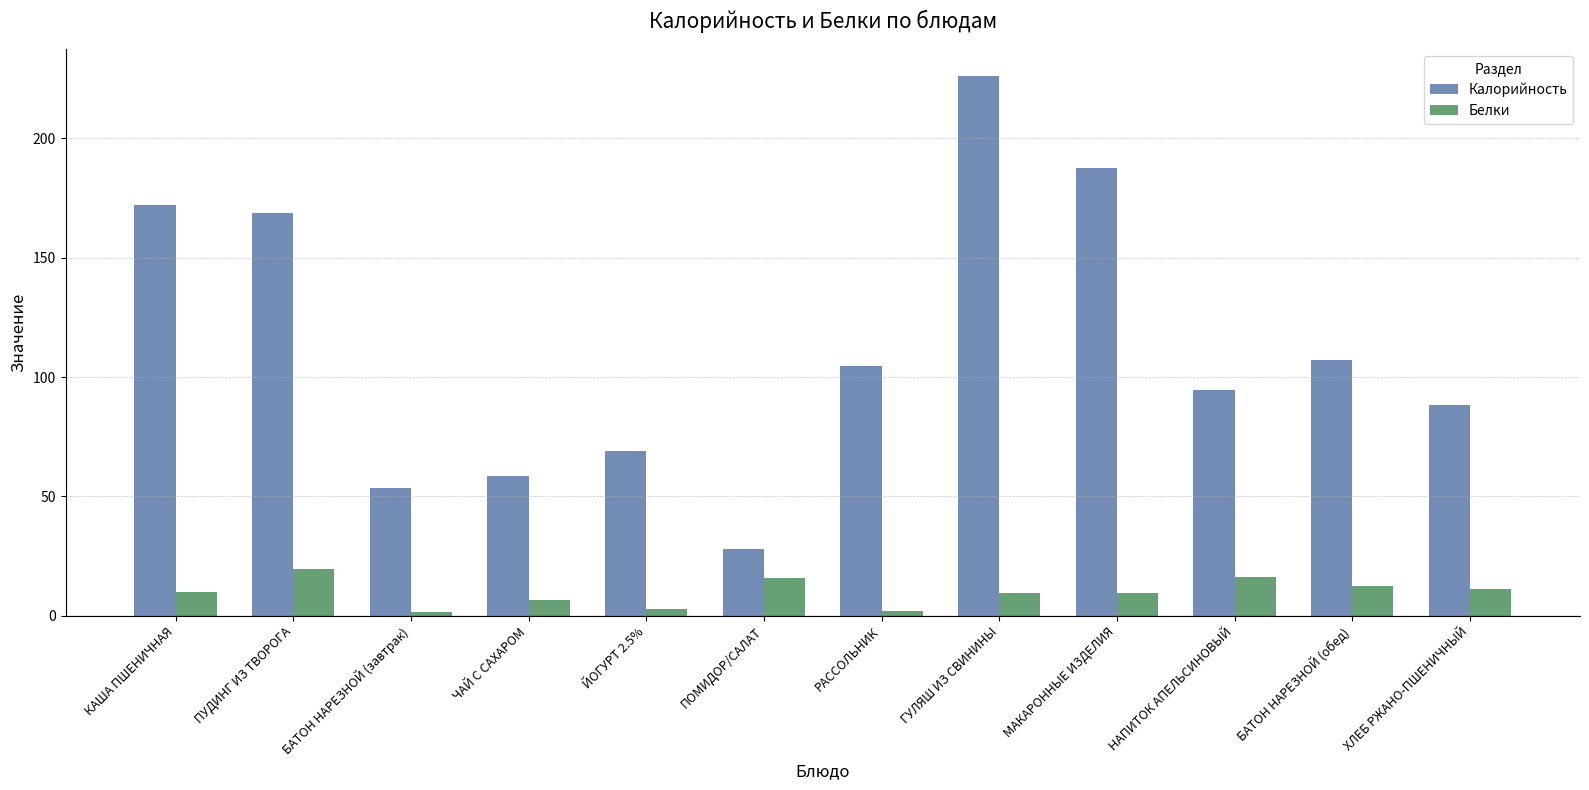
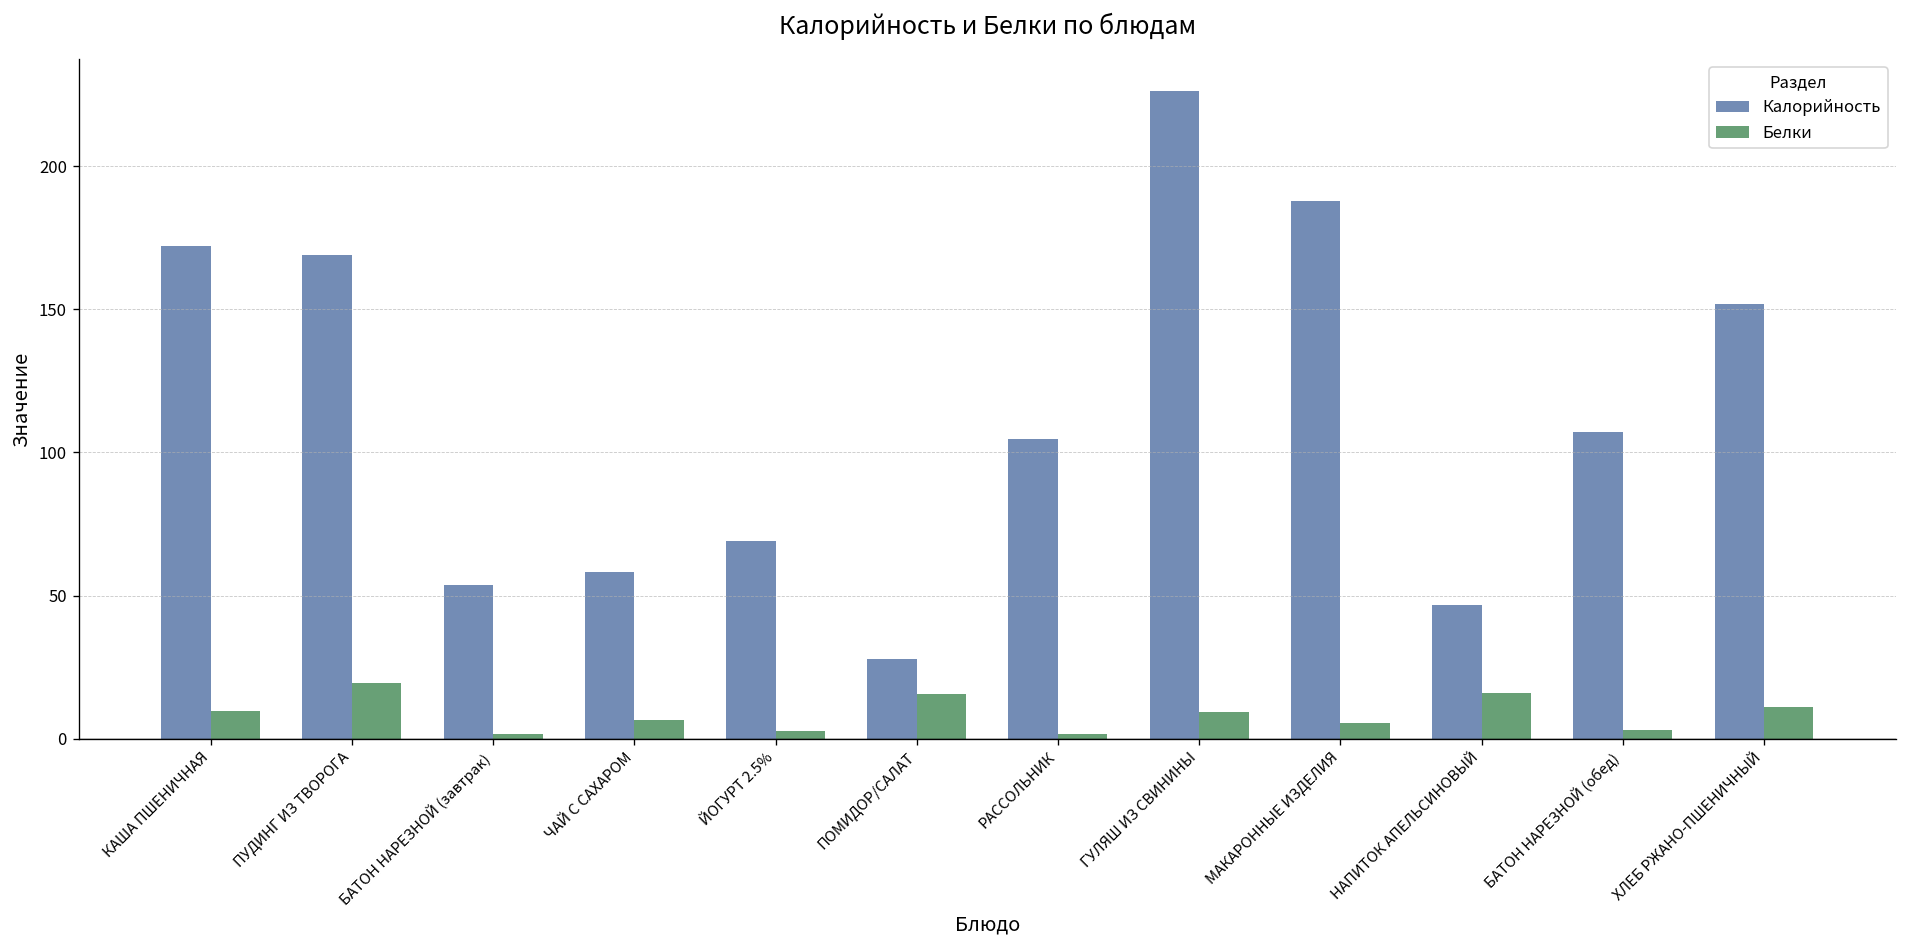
  {
    "Калорийность": {
      "КАША ПШЕНИЧНАЯ": 172,
      "ПУДИНГ ИЗ ТВОРОГА": 169,
      "БАТОН НАРЕЗНОЙ (завтрак)": 54,
      "ЧАЙ С САХАРОМ": 58,
      "ЙОГУРТ 2.5%": 69,
      "ПОМИДОР/САЛАТ": 28,
      "РАССОЛЬНИК": 105,
      "ГУЛЯШ ИЗ СВИНИНЫ": 226,
      "МАКАРОННЫЕ ИЗДЕЛИЯ": 188,
-     "НАПИТОК АПЕЛЬСИНОВЫЙ": 95,
+     "НАПИТОК АПЕЛЬСИНОВЫЙ": 47,
      "БАТОН НАРЕЗНОЙ (обед)": 107,
-     "ХЛЕБ РЖАНО-ПШЕНИЧНЫЙ": 88
+     "ХЛЕБ РЖАНО-ПШЕНИЧНЫЙ": 152
    },
    "Белки": {
      "КАША ПШЕНИЧНАЯ": 10,
      "ПУДИНГ ИЗ ТВОРОГА": 20,
      "БАТОН НАРЕЗНОЙ (завтрак)": 2,
      "ЧАЙ С САХАРОМ": 7,
      "ЙОГУРТ 2.5%": 3,
      "ПОМИДОР/САЛАТ": 16,
      "РАССОЛЬНИК": 2,
      "ГУЛЯШ ИЗ СВИНИНЫ": 10,
-     "МАКАРОННЫЕ ИЗДЕЛИЯ": 10,
+     "МАКАРОННЫЕ ИЗДЕЛИЯ": 5,
      "НАПИТОК АПЕЛЬСИНОВЫЙ": 16,
-     "БАТОН НАРЕЗНОЙ (обед)": 13,
+     "БАТОН НАРЕЗНОЙ (обед)": 3,
      "ХЛЕБ РЖАНО-ПШЕНИЧНЫЙ": 11
    }
  }
